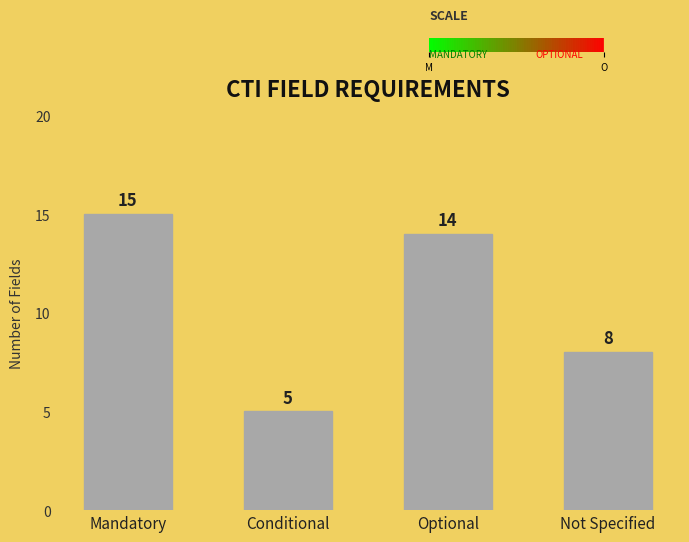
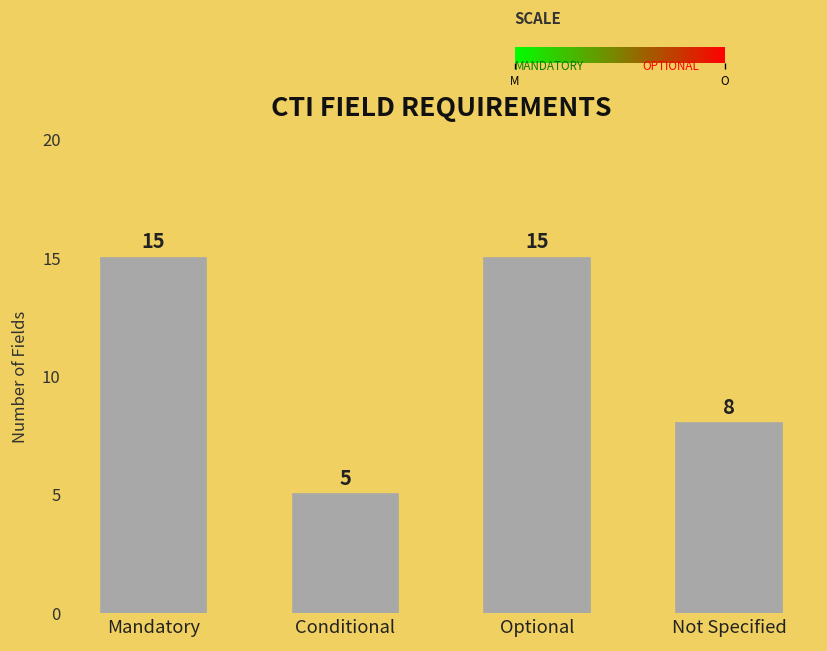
  {
    "Mandatory": 15,
    "Conditional": 5,
-   "Optional": 14,
+   "Optional": 15,
    "Not Specified": 8
  }
